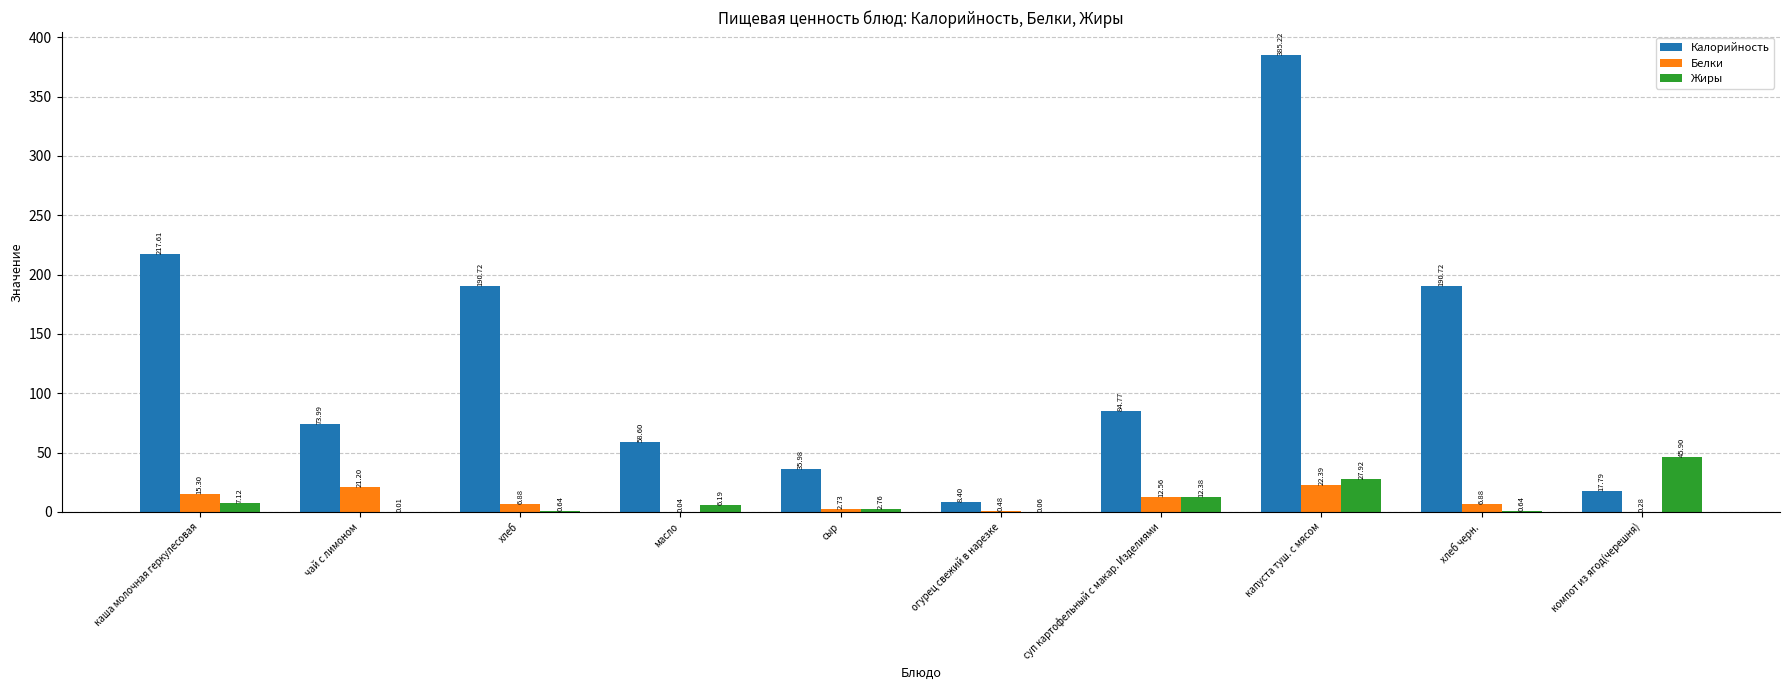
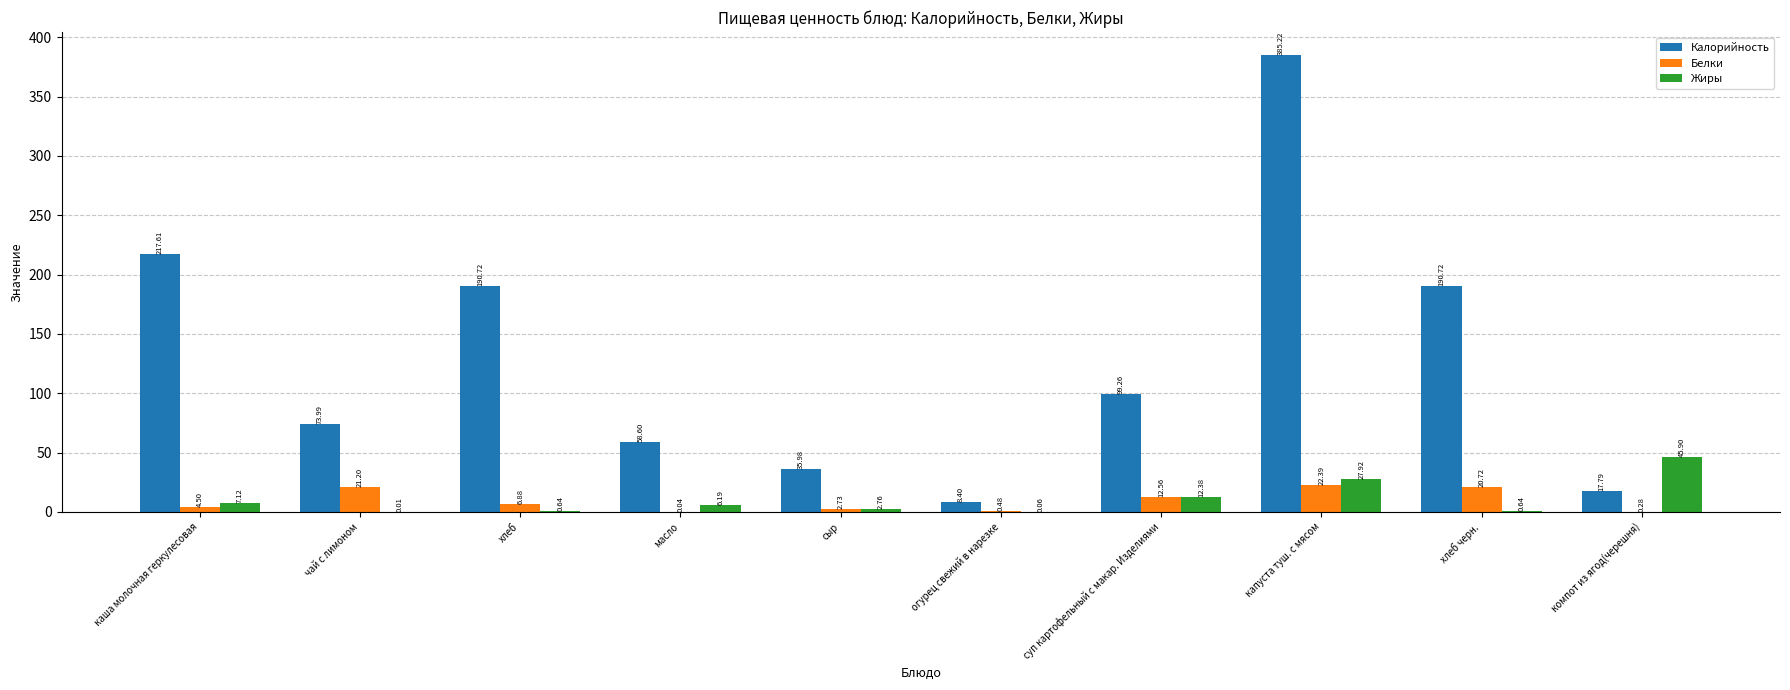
  {
    "Калорийность": {
      "каша молочная геркулесовая": 217.61,
      "чай с лимоном": 73.99,
      "хлеб": 190.72,
      "масло": 58.60,
      "сыр": 35.98,
      "огурец свежий в нарезке": 8.40,
-     "суп картофельный с макар. Изделиями": 84.77,
+     "суп картофельный с макар. Изделиями": 99.26,
      "капуста туш. с мясом": 385.22,
      "хлеб черн.": 190.72,
      "компот из ягод(черешня)": 17.79
    },
    "Белки": {
-     "каша молочная геркулесовая": 15.30,
+     "каша молочная геркулесовая": 4.50,
      "чай с лимоном": 21.20,
      "хлеб": 6.88,
      "масло": 0.04,
      "сыр": 2.73,
      "огурец свежий в нарезке": 0.48,
      "суп картофельный с макар. Изделиями": 12.56,
      "капуста туш. с мясом": 22.39,
-     "хлеб черн.": 6.88,
+     "хлеб черн.": 20.72,
      "компот из ягод(черешня)": 0.28
    },
    "Жиры": {
      "каша молочная геркулесовая": 7.12,
      "чай с лимоном": 0.01,
      "хлеб": 0.64,
      "масло": 6.19,
      "сыр": 2.76,
      "огурец свежий в нарезке": 0.06,
      "суп картофельный с макар. Изделиями": 12.38,
      "капуста туш. с мясом": 27.92,
      "хлеб черн.": 0.64,
      "компот из ягод(черешня)": 45.90
    }
  }
